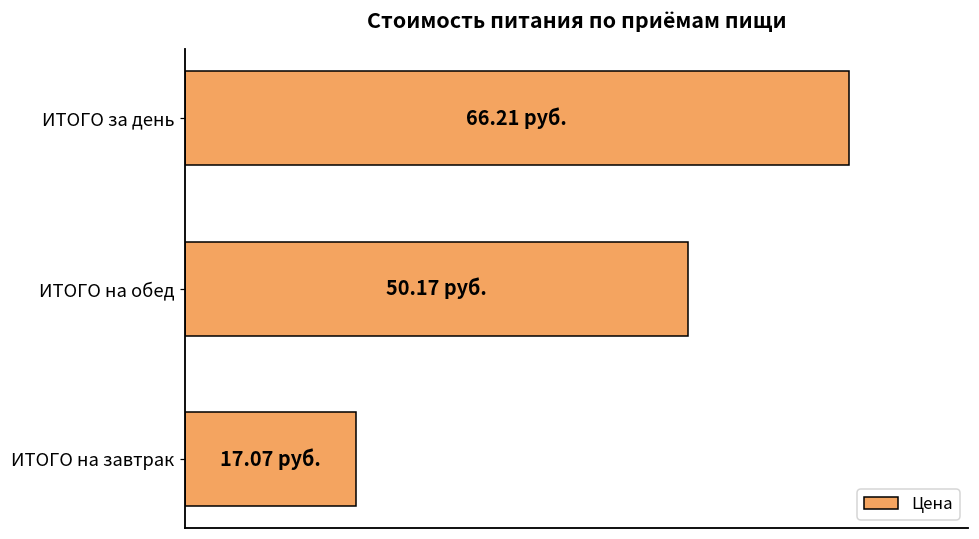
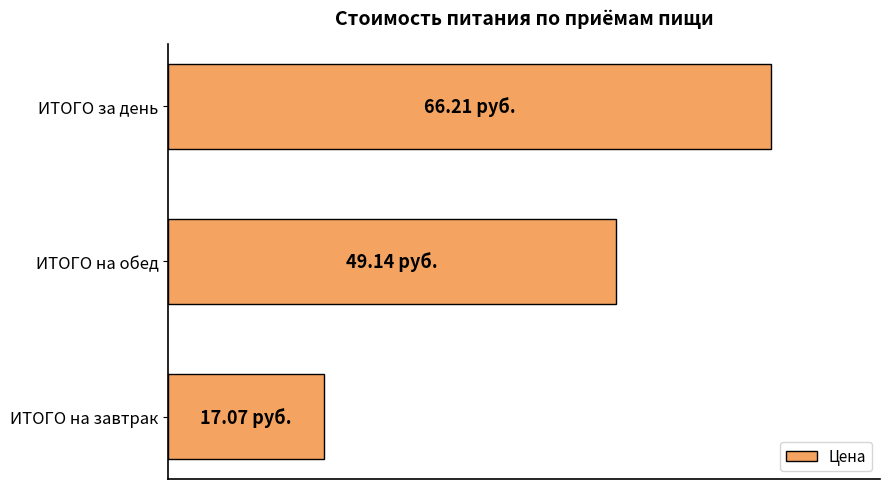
  {
    "ИТОГО за день": 66.21,
-   "ИТОГО на обед": 50.17,
+   "ИТОГО на обед": 49.14,
    "ИТОГО на завтрак": 17.07
  }
